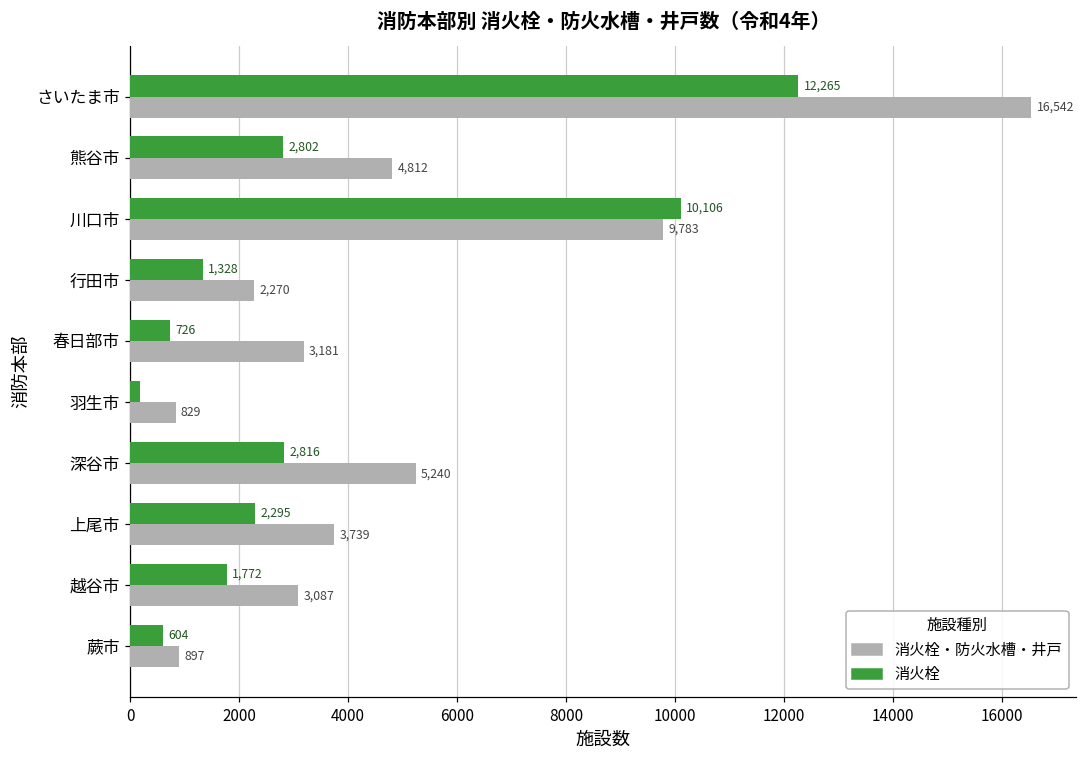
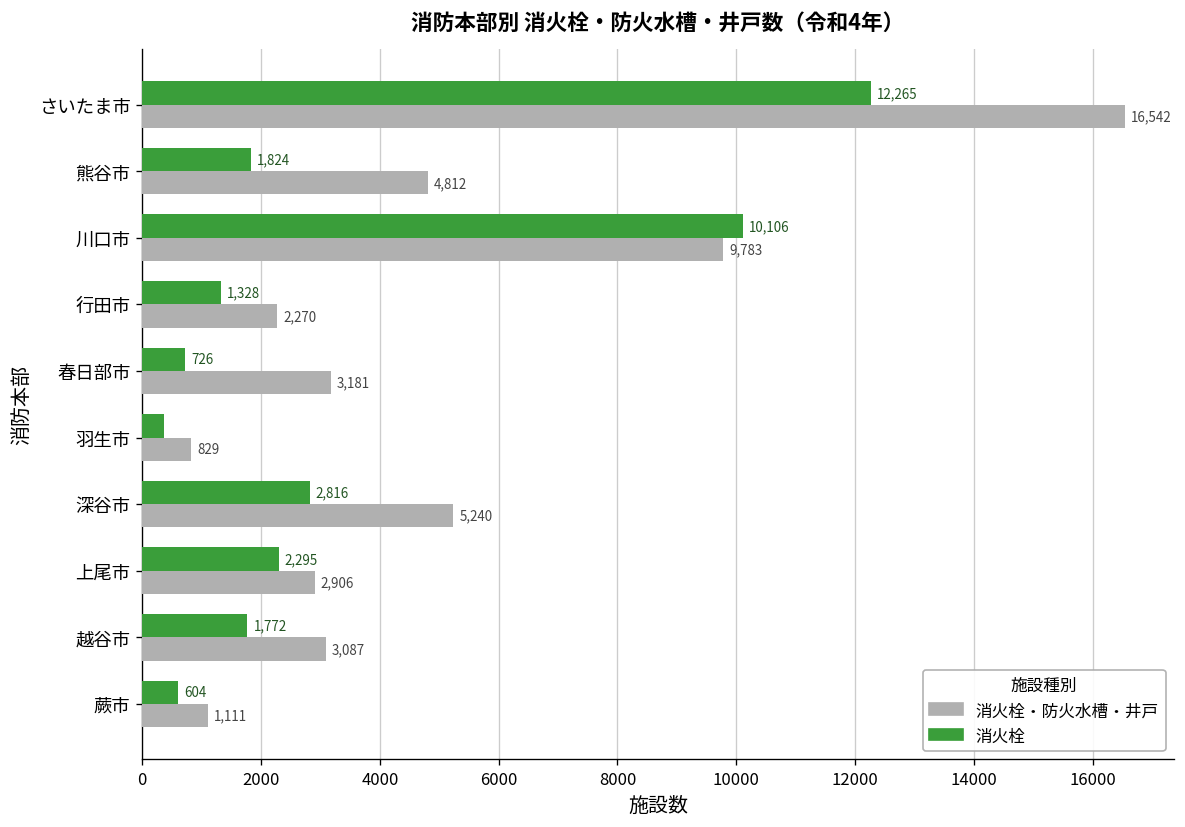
  {
    "消火栓・防火水槽・井戸": {
      "さいたま市": "16,542",
      "熊谷市": "4,812",
      "川口市": "9,783",
      "行田市": "2,270",
      "春日部市": "3,181",
      "羽生市": "829",
      "深谷市": "5,240",
-     "上尾市": "3,739",
+     "上尾市": "2,906",
      "越谷市": "3,087",
-     "蕨市": "897"
+     "蕨市": "1,111"
    },
    "消火栓": {
      "さいたま市": "12,265",
-     "熊谷市": "2,802",
+     "熊谷市": "1,824",
      "川口市": "10,106",
      "行田市": "1,328",
      "春日部市": "726",
-     "羽生市": "200",
+     "羽生市": "400",
      "深谷市": "2,816",
      "上尾市": "2,295",
      "越谷市": "1,772",
      "蕨市": "604"
    }
  }
